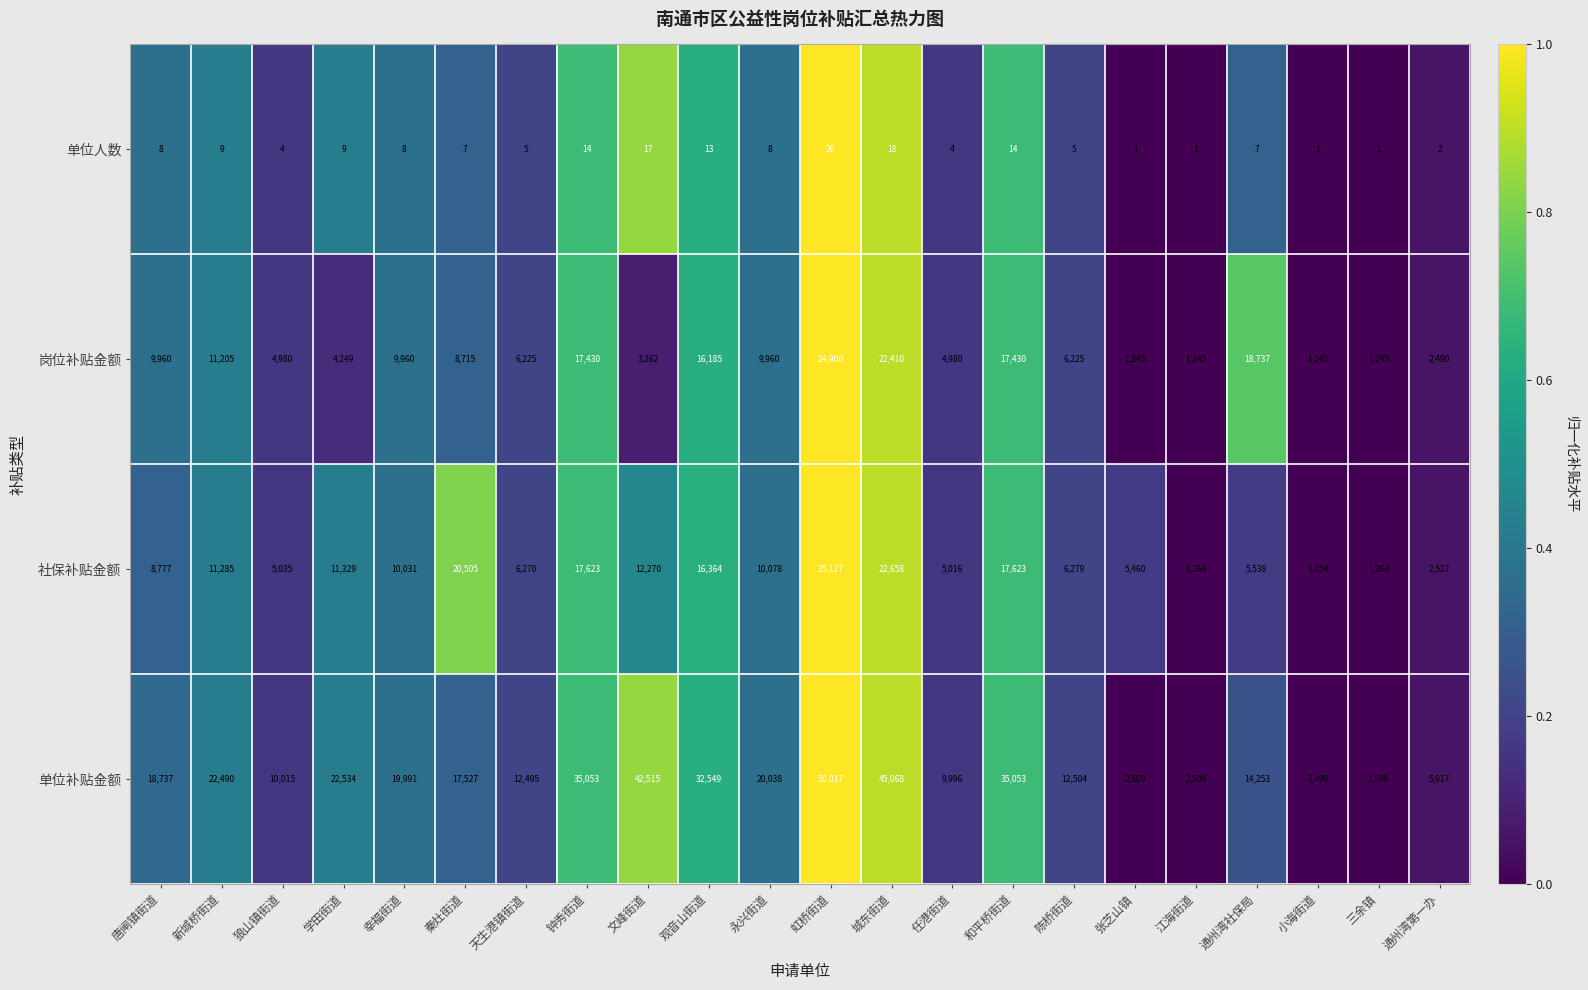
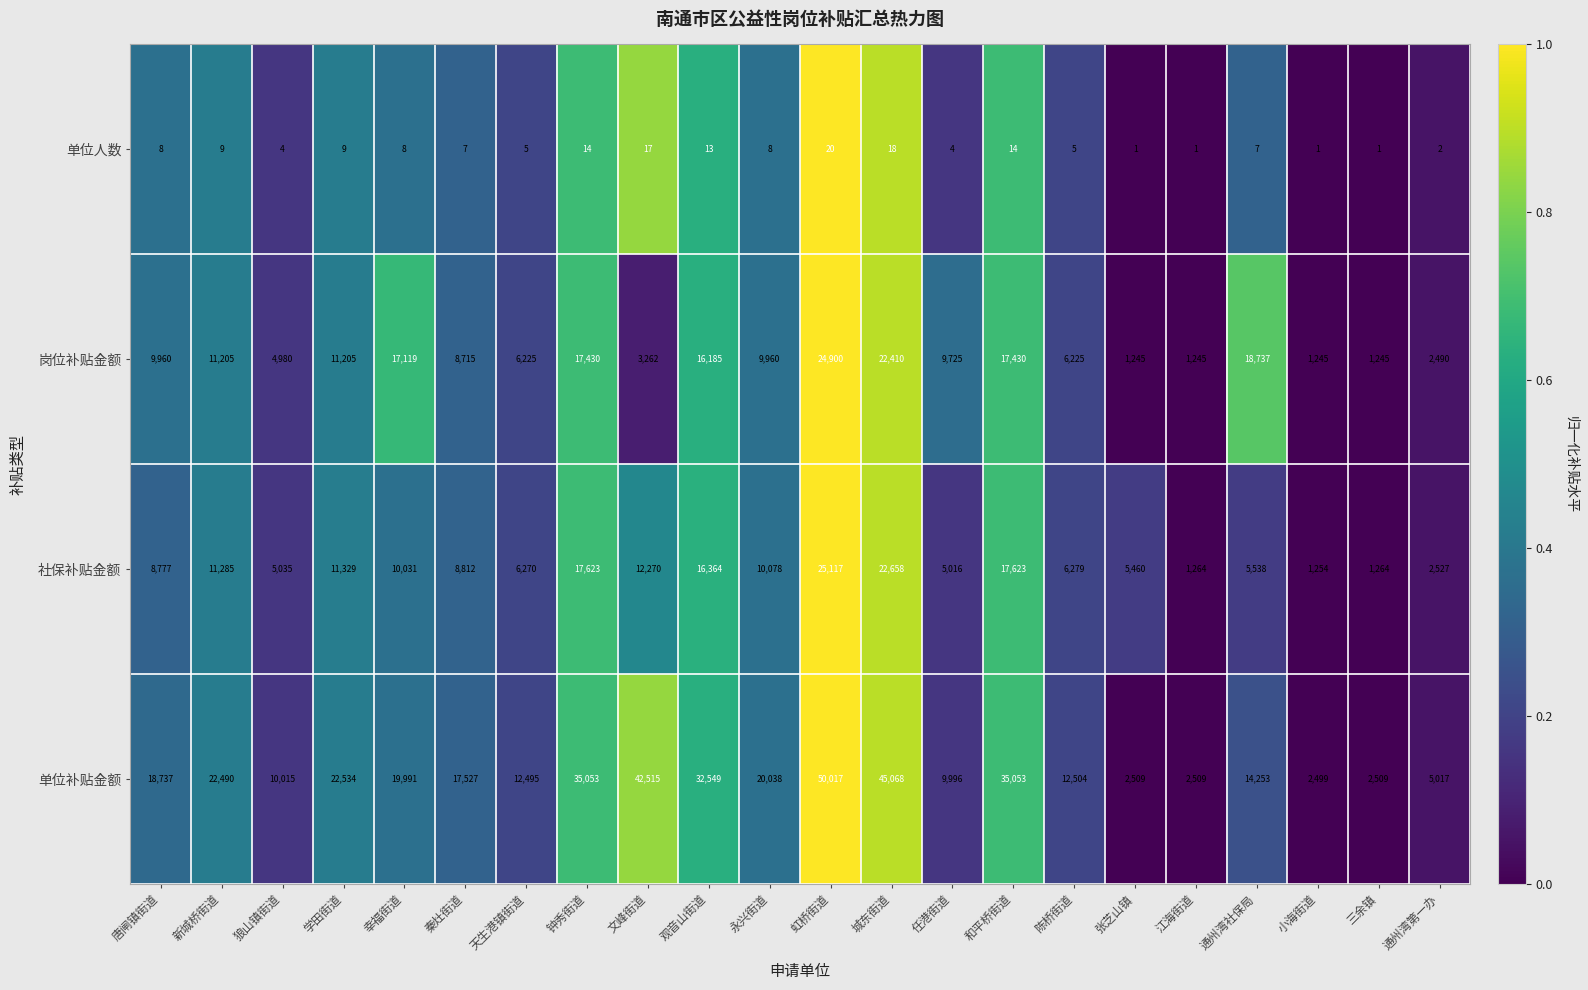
  {
    "单位人数": {
      "唐闸镇街道": "8",
      "新城桥街道": "9",
      "狼山镇街道": "4",
      "学田街道": "9",
      "幸福街道": "8",
      "秦灶街道": "7",
      "天生港镇街道": "5",
      "钟秀街道": "14",
      "文峰街道": "17",
      "观音山街道": "13",
      "永兴街道": "8",
      "虹桥街道": "20",
      "城东街道": "18",
      "任港街道": "4",
      "和平桥街道": "14",
      "陈桥街道": "5",
      "张芝山镇": "1",
      "江海街道": "1",
      "通州湾社保局": "7",
      "小海街道": "1",
      "三余镇": "1",
      "通州湾第一办": "2"
    },
    "岗位补贴金额": {
      "唐闸镇街道": "9,960",
      "新城桥街道": "11,205",
      "狼山镇街道": "4,980",
-     "学田街道": "4,249",
-     "幸福街道": "9,960",
+     "学田街道": "11,205",
+     "幸福街道": "17,119",
      "秦灶街道": "8,715",
      "天生港镇街道": "6,225",
      "钟秀街道": "17,430",
      "文峰街道": "3,262",
      "观音山街道": "16,185",
      "永兴街道": "9,960",
      "虹桥街道": "24,900",
      "城东街道": "22,410",
-     "任港街道": "4,980",
+     "任港街道": "9,725",
      "和平桥街道": "17,430",
      "陈桥街道": "6,225",
      "张芝山镇": "1,245",
      "江海街道": "1,245",
      "通州湾社保局": "18,737",
      "小海街道": "1,245",
      "三余镇": "1,245",
      "通州湾第一办": "2,490"
    },
    "社保补贴金额": {
      "唐闸镇街道": "8,777",
      "新城桥街道": "11,285",
      "狼山镇街道": "5,035",
      "学田街道": "11,329",
      "幸福街道": "10,031",
-     "秦灶街道": "20,505",
+     "秦灶街道": "8,812",
      "天生港镇街道": "6,270",
      "钟秀街道": "17,623",
      "文峰街道": "12,270",
      "观音山街道": "16,364",
      "永兴街道": "10,078",
      "虹桥街道": "25,117",
      "城东街道": "22,658",
      "任港街道": "5,016",
      "和平桥街道": "17,623",
      "陈桥街道": "6,279",
      "张芝山镇": "5,460",
      "江海街道": "1,264",
      "通州湾社保局": "5,538",
      "小海街道": "1,254",
      "三余镇": "1,264",
      "通州湾第一办": "2,527"
    },
    "单位补贴金额": {
      "唐闸镇街道": "18,737",
      "新城桥街道": "22,490",
      "狼山镇街道": "10,015",
      "学田街道": "22,534",
      "幸福街道": "19,991",
      "秦灶街道": "17,527",
      "天生港镇街道": "12,495",
      "钟秀街道": "35,053",
      "文峰街道": "42,515",
      "观音山街道": "32,549",
      "永兴街道": "20,038",
      "虹桥街道": "50,017",
      "城东街道": "45,068",
      "任港街道": "9,996",
      "和平桥街道": "35,053",
      "陈桥街道": "12,504",
      "张芝山镇": "2,509",
      "江海街道": "2,509",
      "通州湾社保局": "14,253",
      "小海街道": "2,499",
      "三余镇": "2,509",
      "通州湾第一办": "5,017"
    }
  }
